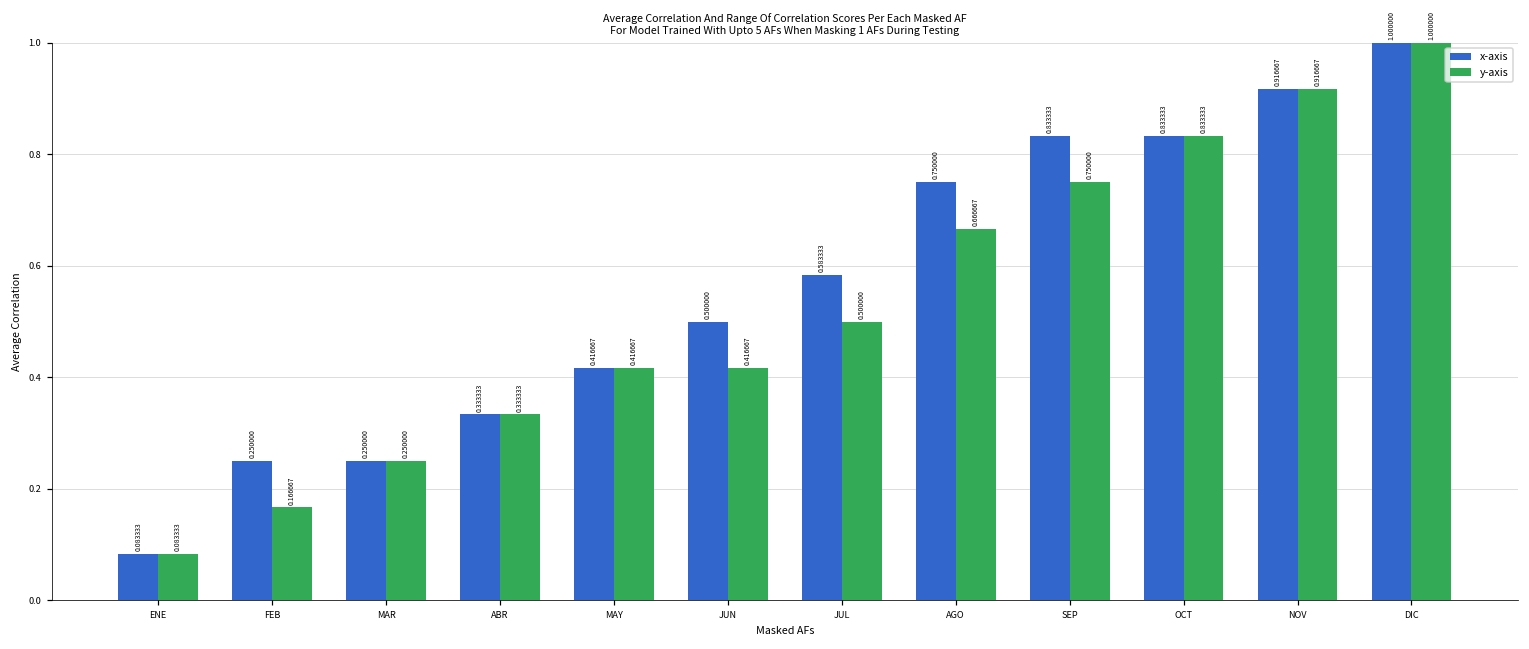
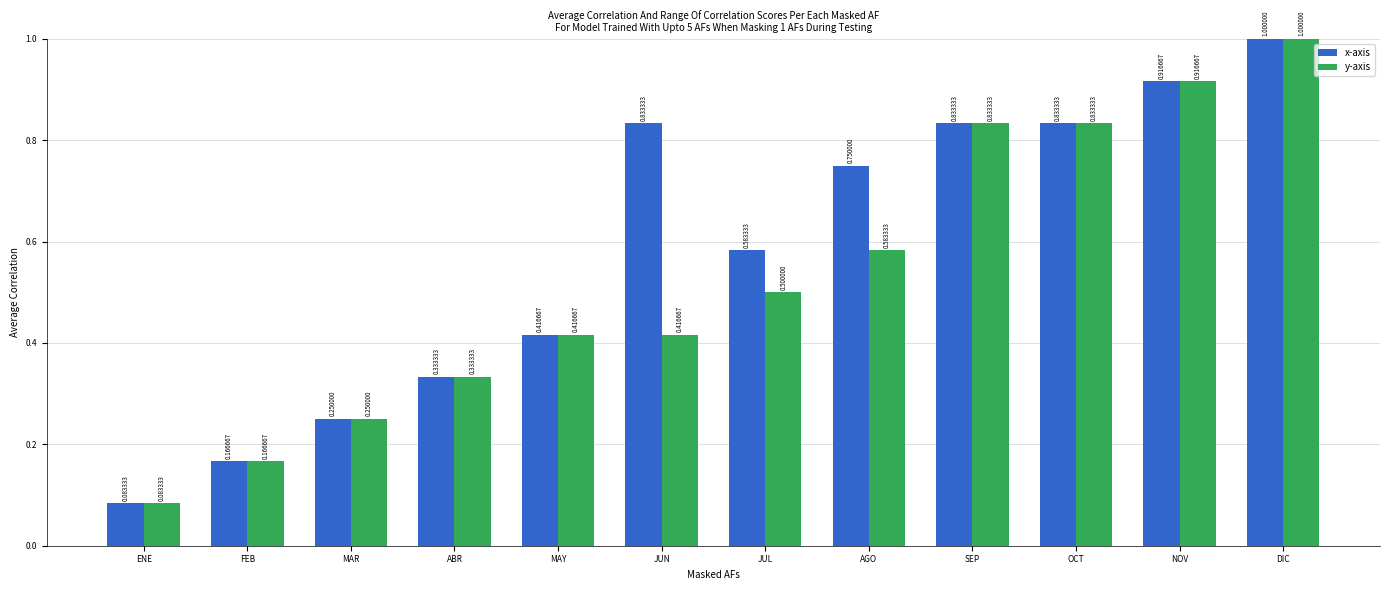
  {
    "x-axis": {
      "ENE": 0.083333,
-     "FEB": 0.250000,
+     "FEB": 0.166667,
      "MAR": 0.250000,
      "ABR": 0.333333,
      "MAY": 0.416667,
-     "JUN": 0.500000,
+     "JUN": 0.833333,
      "JUL": 0.583333,
      "AGO": 0.750000,
      "SEP": 0.833333,
      "OCT": 0.833333,
      "NOV": 0.916667,
      "DIC": 1.000000
    },
    "y-axis": {
      "ENE": 0.083333,
      "FEB": 0.166667,
      "MAR": 0.250000,
      "ABR": 0.333333,
      "MAY": 0.416667,
      "JUN": 0.416667,
      "JUL": 0.500000,
-     "AGO": 0.666667,
-     "SEP": 0.750000,
+     "AGO": 0.583333,
+     "SEP": 0.833333,
      "OCT": 0.833333,
      "NOV": 0.916667,
      "DIC": 1.000000
    }
  }
